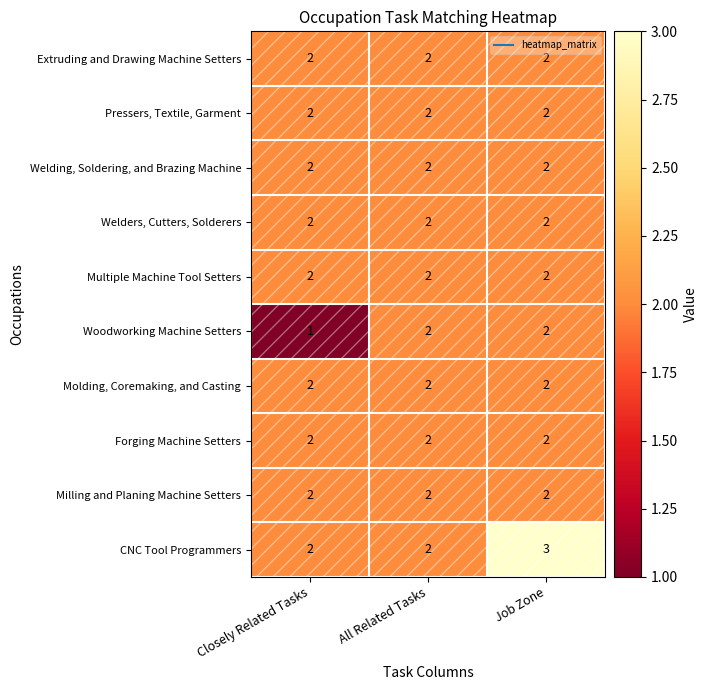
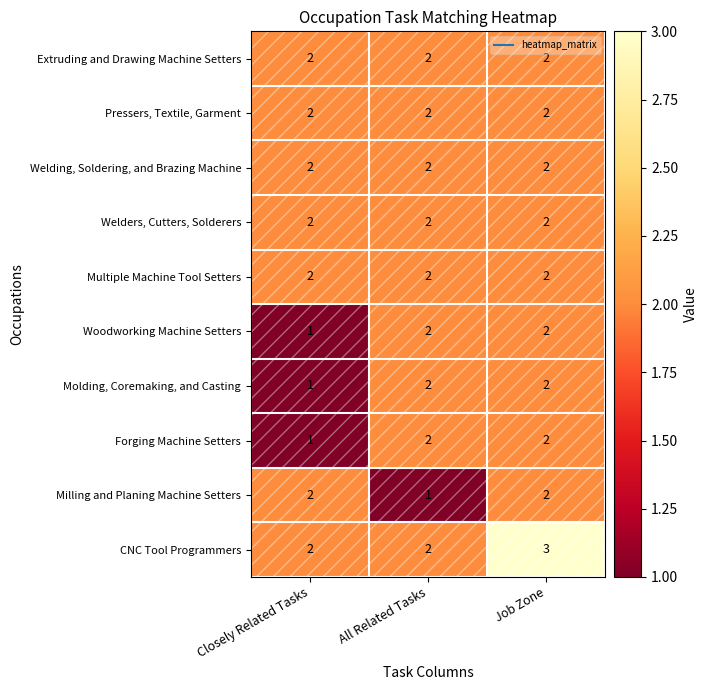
  {
    "Extruding and Drawing Machine Setters": {
      "Closely Related Tasks": 2,
      "All Related Tasks": 2
    },
    "Pressers, Textile, Garment": {
      "Closely Related Tasks": 2,
      "All Related Tasks": 2,
      "Job Zone": 2
    },
    "Welding, Soldering, and Brazing Machine": {
      "Closely Related Tasks": 2,
      "All Related Tasks": 2,
      "Job Zone": 2
    },
    "Welders, Cutters, Solderers": {
      "Closely Related Tasks": 2,
      "All Related Tasks": 2,
      "Job Zone": 2
    },
    "Multiple Machine Tool Setters": {
      "Closely Related Tasks": 2,
      "All Related Tasks": 2,
      "Job Zone": 2
    },
    "Woodworking Machine Setters": {
      "Closely Related Tasks": 1,
      "All Related Tasks": 2,
      "Job Zone": 2
    },
    "Molding, Coremaking, and Casting": {
-     "Closely Related Tasks": 2,
+     "Closely Related Tasks": 1,
      "All Related Tasks": 2,
      "Job Zone": 2
    },
    "Forging Machine Setters": {
-     "Closely Related Tasks": 2,
+     "Closely Related Tasks": 1,
      "All Related Tasks": 2,
      "Job Zone": 2
    },
    "Milling and Planing Machine Setters": {
      "Closely Related Tasks": 2,
-     "All Related Tasks": 2,
+     "All Related Tasks": 1,
      "Job Zone": 2
    },
    "CNC Tool Programmers": {
      "Closely Related Tasks": 2,
      "All Related Tasks": 2,
      "Job Zone": 3
    }
  }
